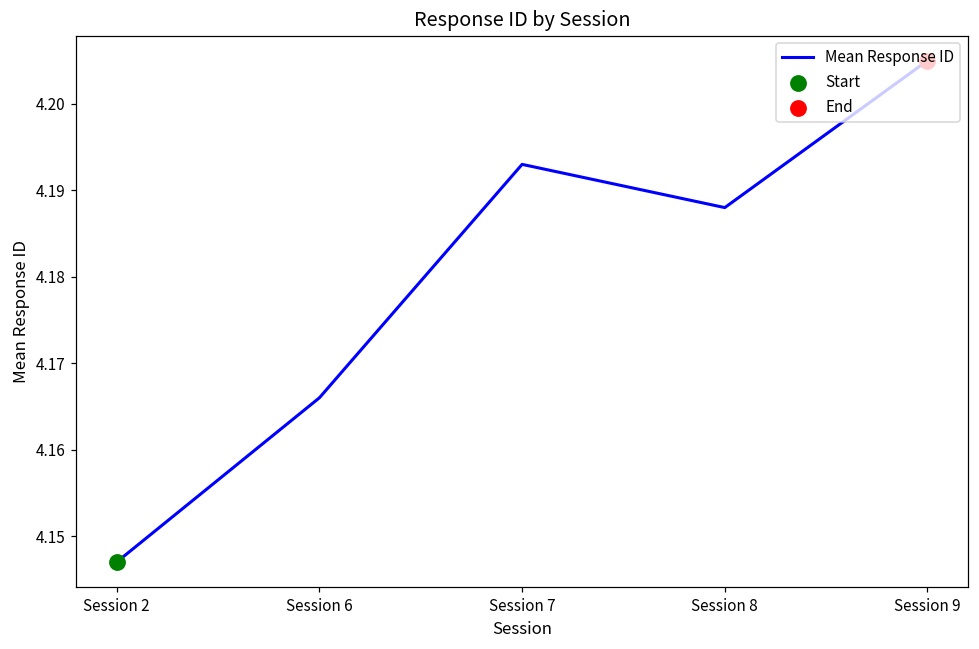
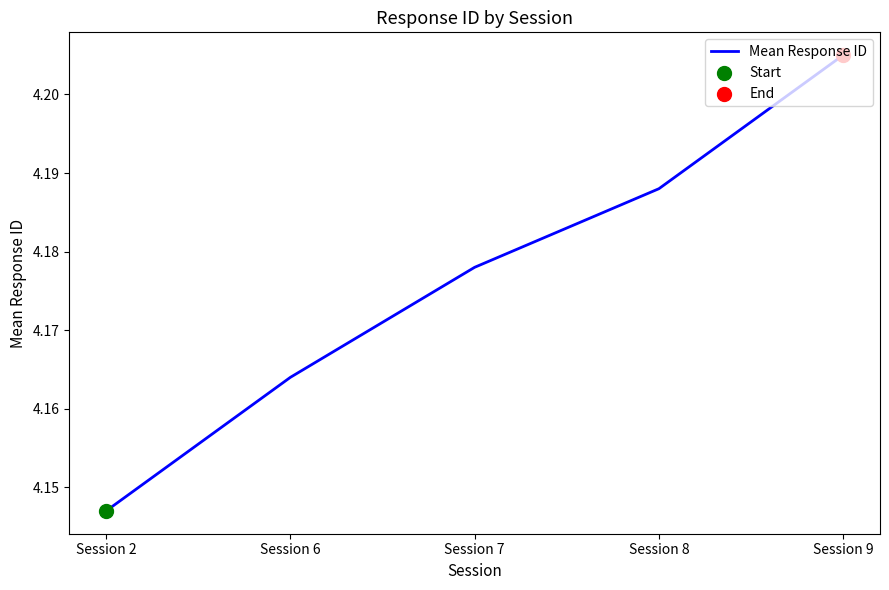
  {
    "Mean Response ID": {
-     "Session 6": 4.166,
-     "Session 7": 4.193,
+     "Session 6": 4.164,
+     "Session 7": 4.178,
      "Session 8": 4.188
    }
  }
